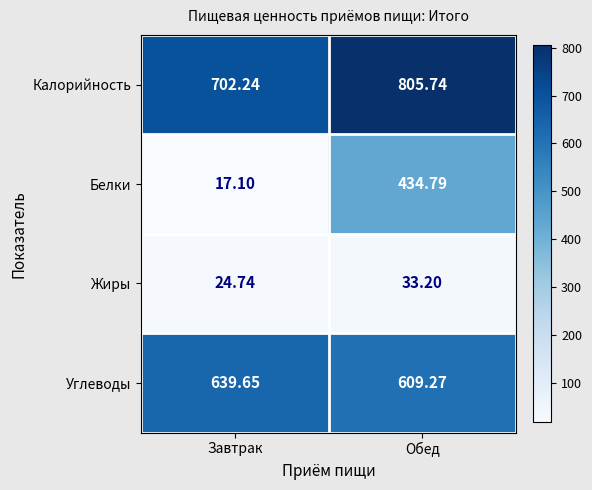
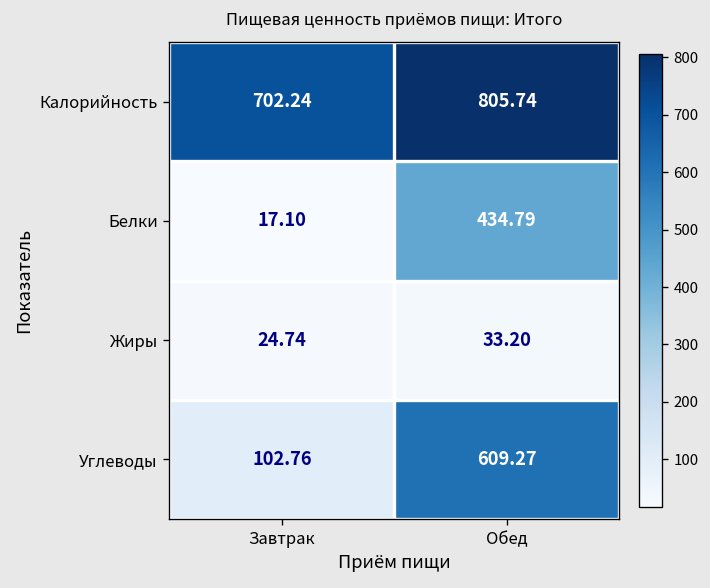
  {
    "Калорийность": {
      "Завтрак": 702.24,
      "Обед": 805.74
    },
    "Белки": {
      "Завтрак": 17.10,
      "Обед": 434.79
    },
    "Жиры": {
      "Завтрак": 24.74,
      "Обед": 33.20
    },
    "Углеводы": {
-     "Завтрак": 639.65,
+     "Завтрак": 102.76,
      "Обед": 609.27
    }
  }
